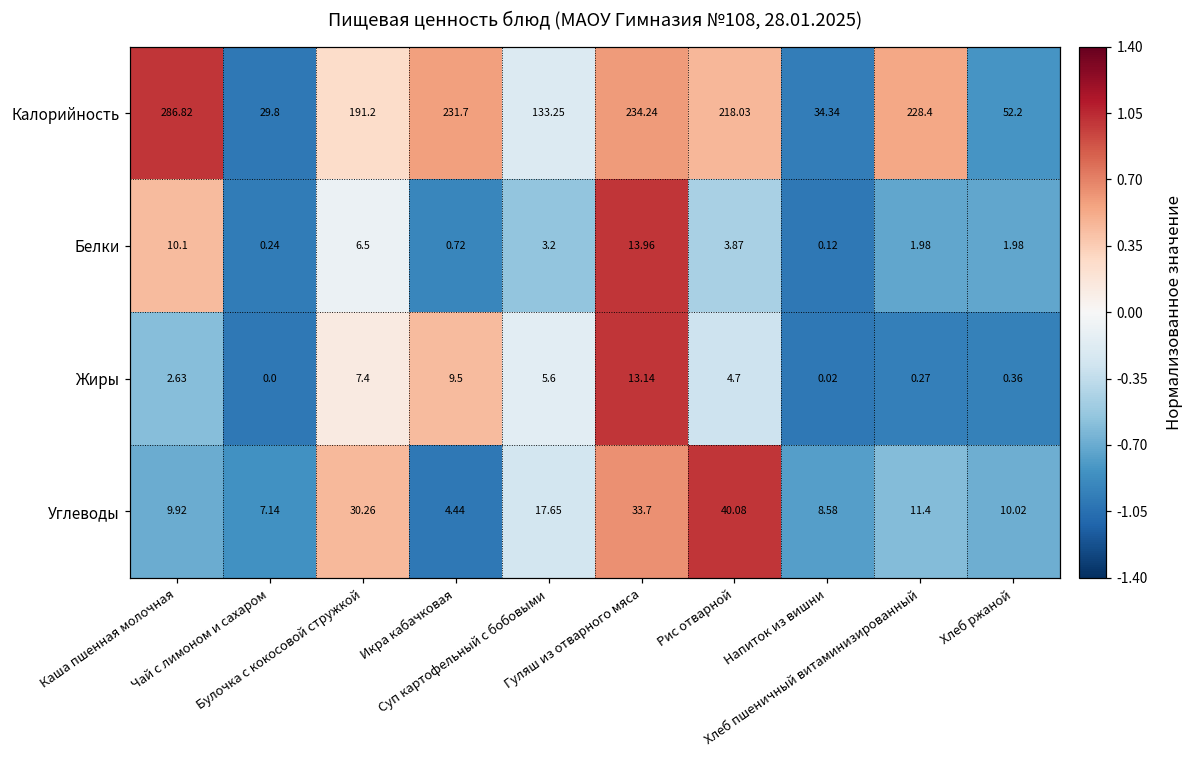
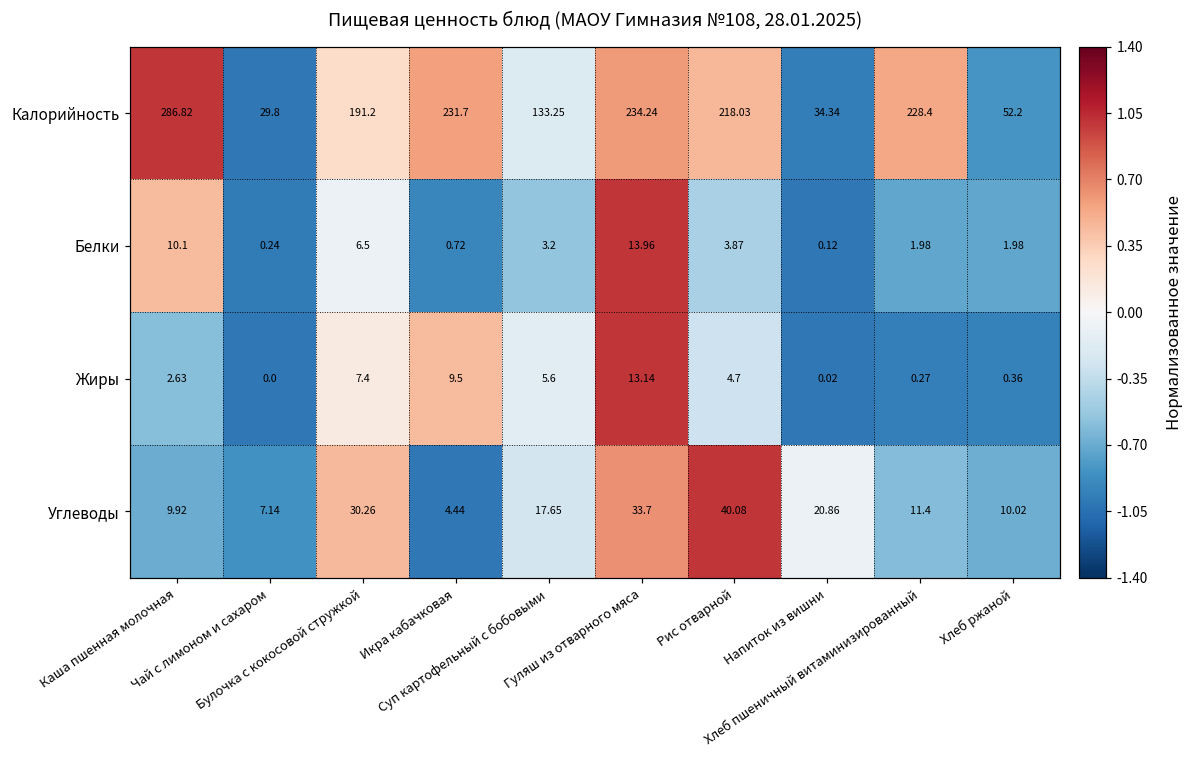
  {
    "Калорийность": {
      "Каша пшенная молочная": 286.82,
      "Чай с лимоном и сахаром": 29.8,
      "Булочка с кокосовой стружкой": 191.2,
      "Икра кабачковая": 231.7,
      "Суп картофельный с бобовыми": 133.25,
      "Гуляш из отварного мяса": 234.24,
      "Рис отварной": 218.03,
      "Напиток из вишни": 34.34,
      "Хлеб пшеничный витаминизированный": 228.4,
      "Хлеб ржаной": 52.2
    },
    "Белки": {
      "Каша пшенная молочная": 10.1,
      "Чай с лимоном и сахаром": 0.24,
      "Булочка с кокосовой стружкой": 6.5,
      "Икра кабачковая": 0.72,
      "Суп картофельный с бобовыми": 3.2,
      "Гуляш из отварного мяса": 13.96,
      "Рис отварной": 3.87,
      "Напиток из вишни": 0.12,
      "Хлеб пшеничный витаминизированный": 1.98,
      "Хлеб ржаной": 1.98
    },
    "Жиры": {
      "Каша пшенная молочная": 2.63,
      "Чай с лимоном и сахаром": 0.0,
      "Булочка с кокосовой стружкой": 7.4,
      "Икра кабачковая": 9.5,
      "Суп картофельный с бобовыми": 5.6,
      "Гуляш из отварного мяса": 13.14,
      "Рис отварной": 4.7,
      "Напиток из вишни": 0.02,
      "Хлеб пшеничный витаминизированный": 0.27,
      "Хлеб ржаной": 0.36
    },
    "Углеводы": {
      "Каша пшенная молочная": 9.92,
      "Чай с лимоном и сахаром": 7.14,
      "Булочка с кокосовой стружкой": 30.26,
      "Икра кабачковая": 4.44,
      "Суп картофельный с бобовыми": 17.65,
      "Гуляш из отварного мяса": 33.7,
      "Рис отварной": 40.08,
-     "Напиток из вишни": 8.58,
+     "Напиток из вишни": 20.86,
      "Хлеб пшеничный витаминизированный": 11.4,
      "Хлеб ржаной": 10.02
    }
  }
